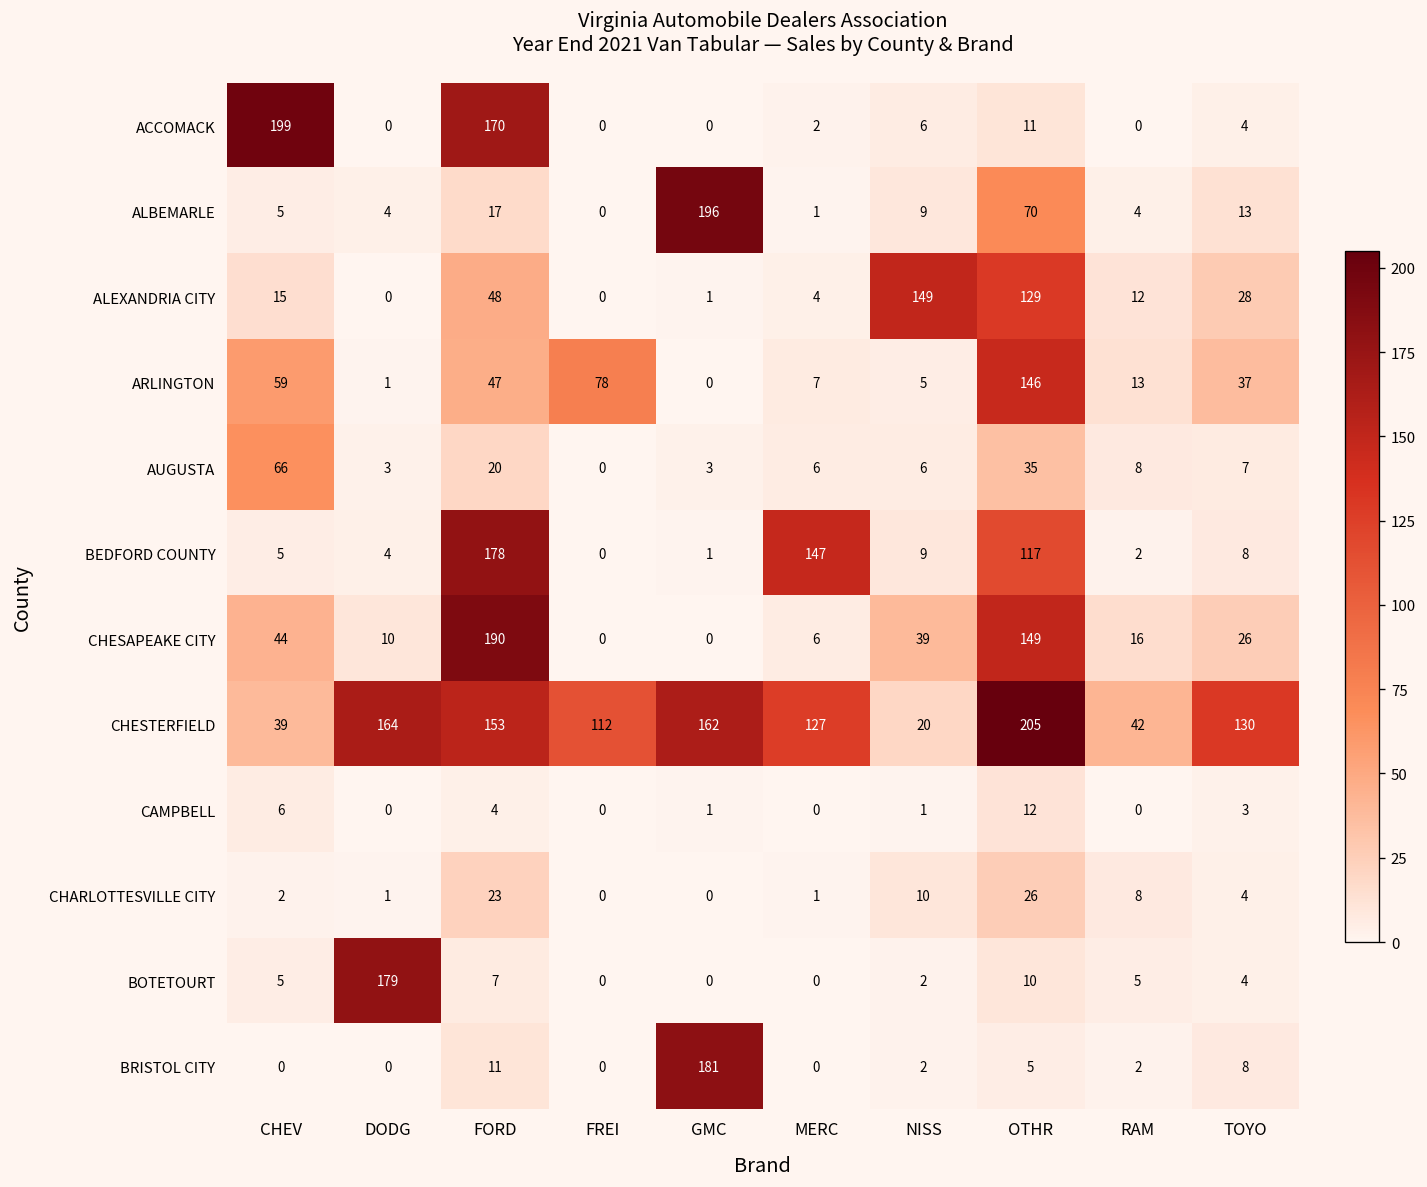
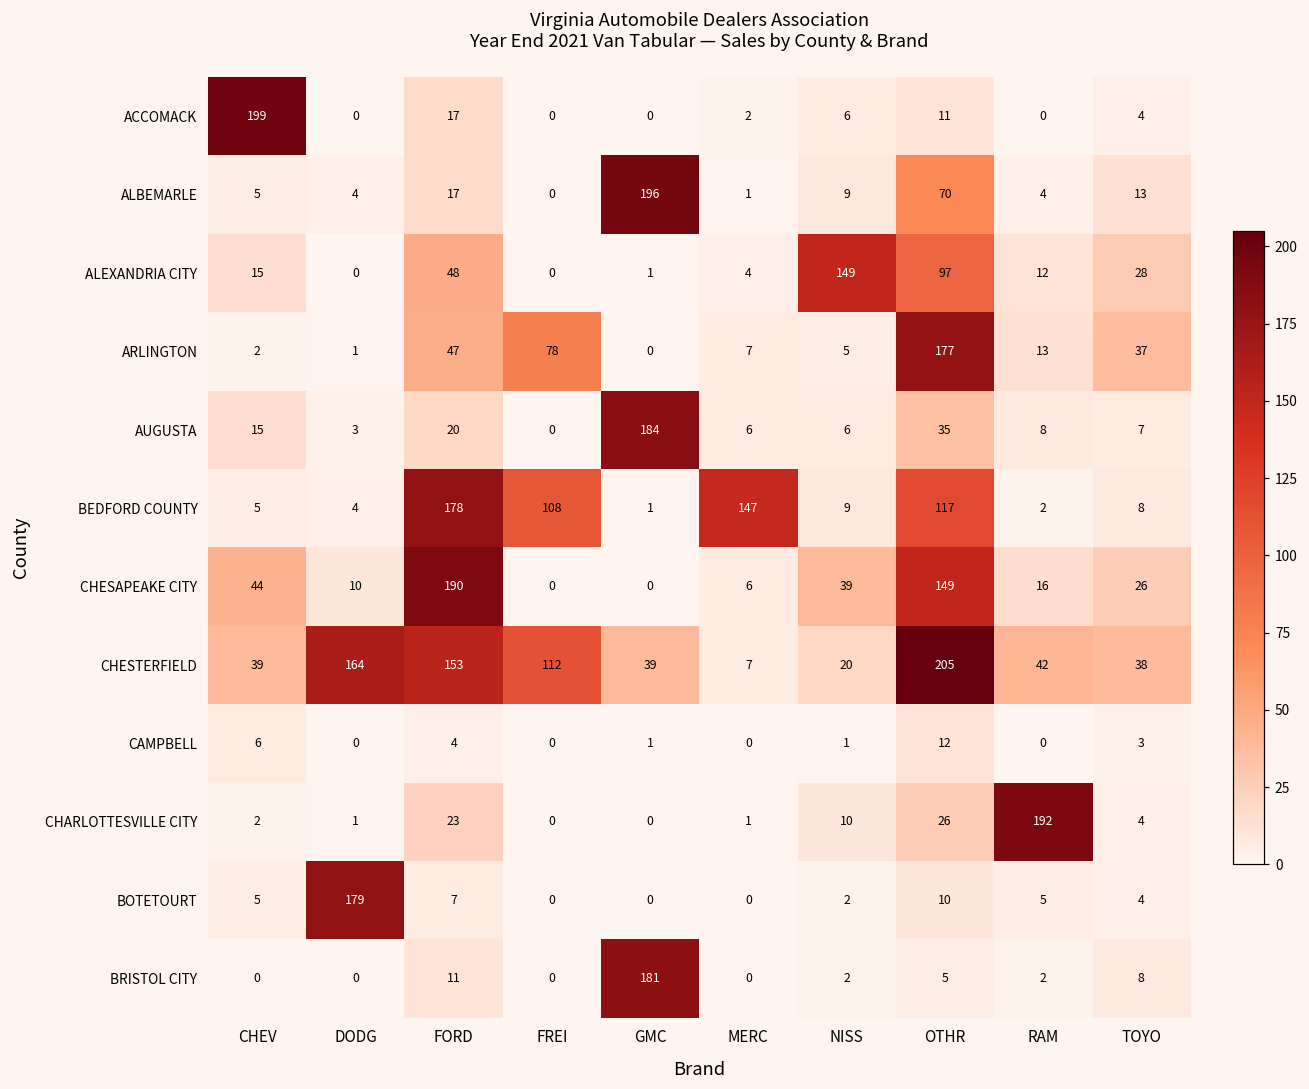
  {
    "ACCOMACK": {
      "CHEV": 199,
      "DODG": 0,
-     "FORD": 170,
+     "FORD": 17,
      "FREI": 0,
      "GMC": 0,
      "MERC": 2,
      "NISS": 6,
      "OTHR": 11,
      "RAM": 0,
      "TOYO": 4
    },
    "ALBEMARLE": {
      "CHEV": 5,
      "DODG": 4,
      "FORD": 17,
      "FREI": 0,
      "GMC": 196,
      "MERC": 1,
      "NISS": 9,
      "OTHR": 70,
      "RAM": 4,
      "TOYO": 13
    },
    "ALEXANDRIA CITY": {
      "CHEV": 15,
      "DODG": 0,
      "FORD": 48,
      "FREI": 0,
      "GMC": 1,
      "MERC": 4,
      "NISS": 149,
-     "OTHR": 129,
+     "OTHR": 97,
      "RAM": 12,
      "TOYO": 28
    },
    "ARLINGTON": {
-     "CHEV": 59,
+     "CHEV": 2,
      "DODG": 1,
      "FORD": 47,
      "FREI": 78,
      "GMC": 0,
      "MERC": 7,
      "NISS": 5,
-     "OTHR": 146,
+     "OTHR": 177,
      "RAM": 13,
      "TOYO": 37
    },
    "AUGUSTA": {
-     "CHEV": 66,
+     "CHEV": 15,
      "DODG": 3,
      "FORD": 20,
      "FREI": 0,
-     "GMC": 3,
+     "GMC": 184,
      "MERC": 6,
      "NISS": 6,
      "OTHR": 35,
      "RAM": 8,
      "TOYO": 7
    },
    "BEDFORD COUNTY": {
      "CHEV": 5,
      "DODG": 4,
      "FORD": 178,
-     "FREI": 0,
+     "FREI": 108,
      "GMC": 1,
      "MERC": 147,
      "NISS": 9,
      "OTHR": 117,
      "RAM": 2,
      "TOYO": 8
    },
    "CHESAPEAKE CITY": {
      "CHEV": 44,
      "DODG": 10,
      "FORD": 190,
      "FREI": 0,
      "GMC": 0,
      "MERC": 6,
      "NISS": 39,
      "OTHR": 149,
      "RAM": 16,
      "TOYO": 26
    },
    "CHESTERFIELD": {
      "CHEV": 39,
      "DODG": 164,
      "FORD": 153,
      "FREI": 112,
-     "GMC": 162,
-     "MERC": 127,
+     "GMC": 39,
+     "MERC": 7,
      "NISS": 20,
      "OTHR": 205,
      "RAM": 42,
-     "TOYO": 130
+     "TOYO": 38
    },
    "CAMPBELL": {
      "CHEV": 6,
      "DODG": 0,
      "FORD": 4,
      "FREI": 0,
      "GMC": 1,
      "MERC": 0,
      "NISS": 1,
      "OTHR": 12,
      "RAM": 0,
      "TOYO": 3
    },
    "CHARLOTTESVILLE CITY": {
      "CHEV": 2,
      "DODG": 1,
      "FORD": 23,
      "FREI": 0,
      "GMC": 0,
      "MERC": 1,
      "NISS": 10,
      "OTHR": 26,
-     "RAM": 8,
+     "RAM": 192,
      "TOYO": 4
    },
    "BOTETOURT": {
      "CHEV": 5,
      "DODG": 179,
      "FORD": 7,
      "FREI": 0,
      "GMC": 0,
      "MERC": 0,
      "NISS": 2,
      "OTHR": 10,
      "RAM": 5,
      "TOYO": 4
    },
    "BRISTOL CITY": {
      "CHEV": 0,
      "DODG": 0,
      "FORD": 11,
      "FREI": 0,
      "GMC": 181,
      "MERC": 0,
      "NISS": 2,
      "OTHR": 5,
      "RAM": 2,
      "TOYO": 8
    }
  }
